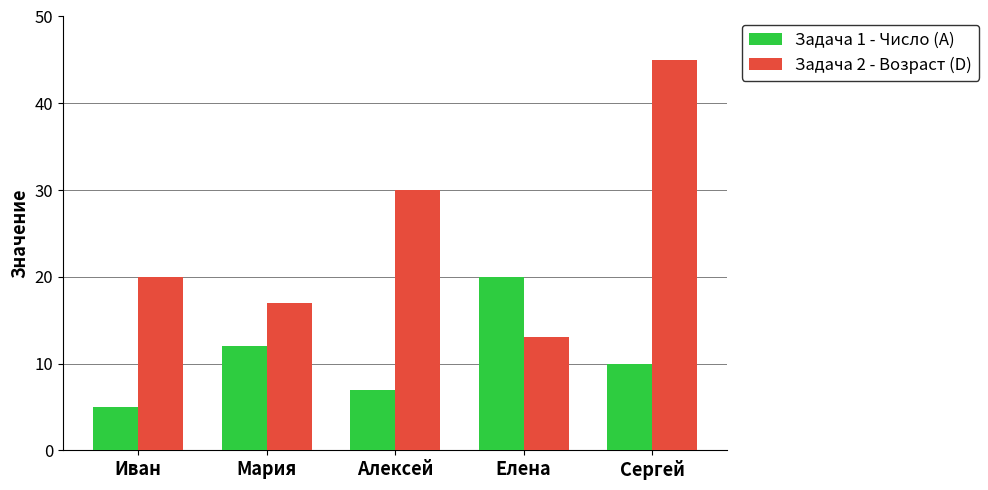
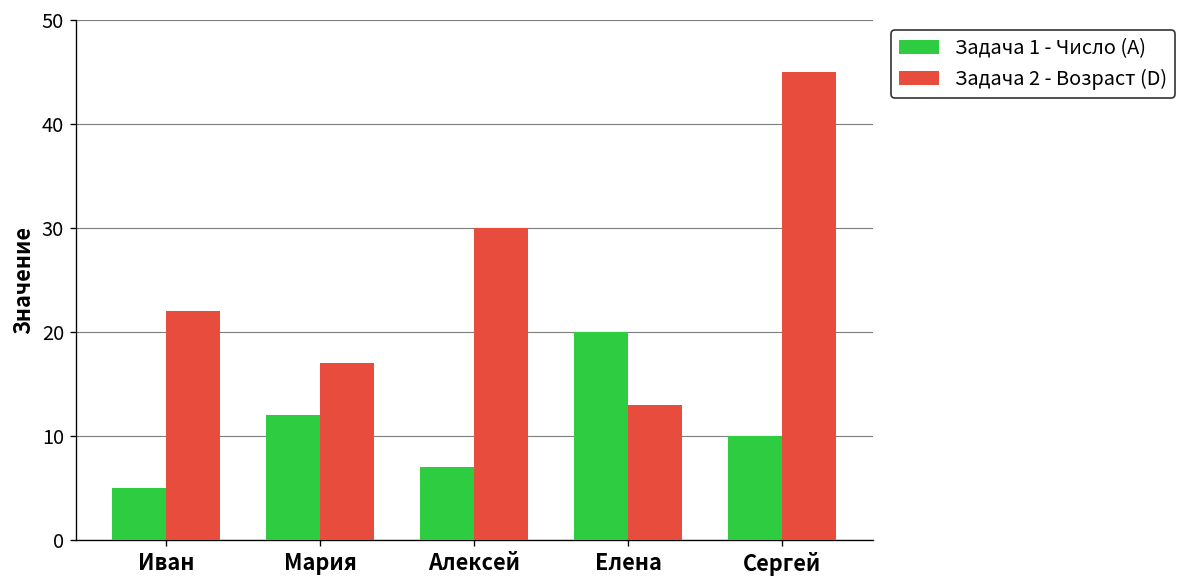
  {
    "Задача 1 - Число (А)": {
      "Иван": 5,
      "Мария": 12,
      "Алексей": 7,
      "Елена": 20,
      "Сергей": 10
    },
    "Задача 2 - Возраст (D)": {
-     "Иван": 20,
+     "Иван": 22,
      "Мария": 17,
      "Алексей": 30,
      "Елена": 13,
      "Сергей": 45
    }
  }
